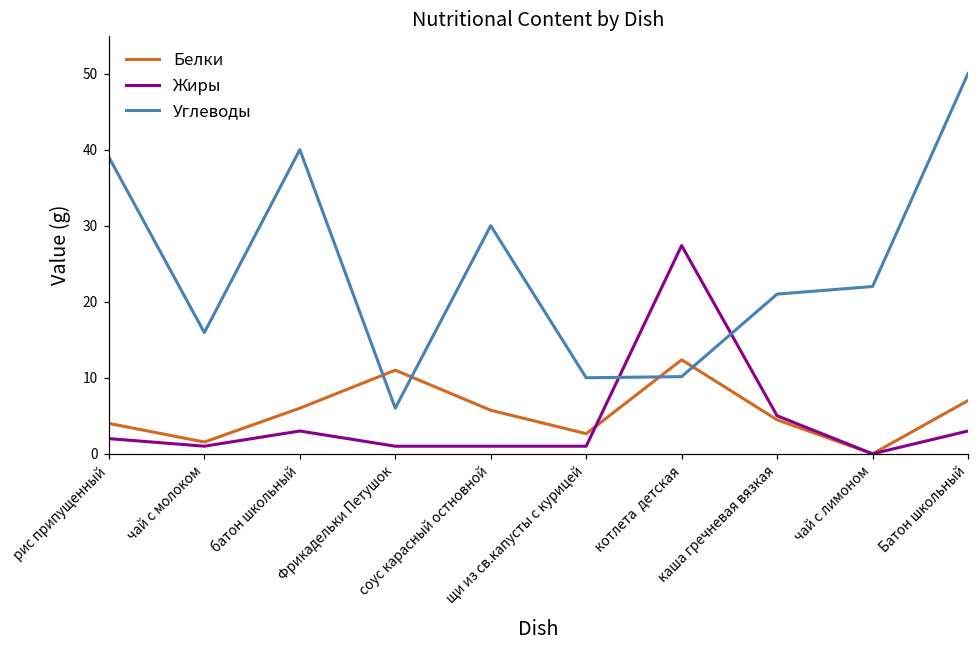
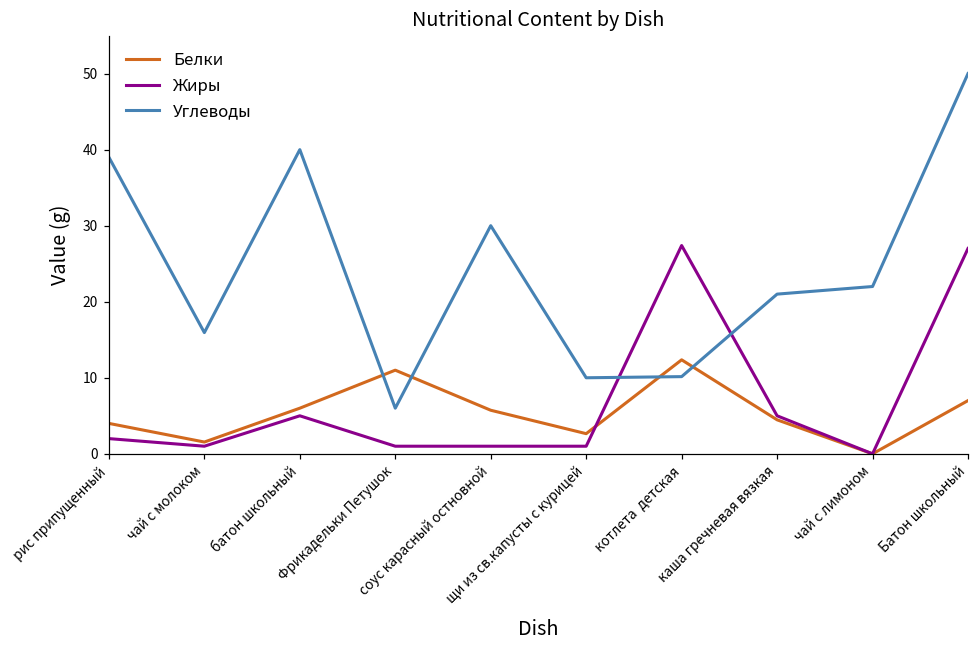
  {
    "Белки": {
      "рис припущенный": 4,
      "чай с молоком": 2,
      "батон школьный": 6,
      "Фрикадельки Петушок": 11,
      "соус карасный остновной": 6,
      "щи из св.капусты с курицей": 3,
      "котлета детская": 12,
      "каша гречневая вязкая": 4,
      "Батон школьный": 7
    },
    "Жиры": {
      "рис припущенный": 2,
      "чай с молоком": 1,
-     "батон школьный": 3,
+     "батон школьный": 5,
      "Фрикадельки Петушок": 1,
      "соус карасный остновной": 1,
      "щи из св.капусты с курицей": 1,
      "котлета детская": 27,
      "каша гречневая вязкая": 5,
-     "Батон школьный": 3
+     "Батон школьный": 27
    },
    "Углеводы": {
      "рис припущенный": 39,
      "чай с молоком": 16,
      "батон школьный": 40,
      "Фрикадельки Петушок": 6,
      "соус карасный остновной": 30,
      "щи из св.капусты с курицей": 10,
      "котлета детская": 10,
      "каша гречневая вязкая": 21,
      "чай с лимоном": 22,
      "Батон школьный": 50
    }
  }
